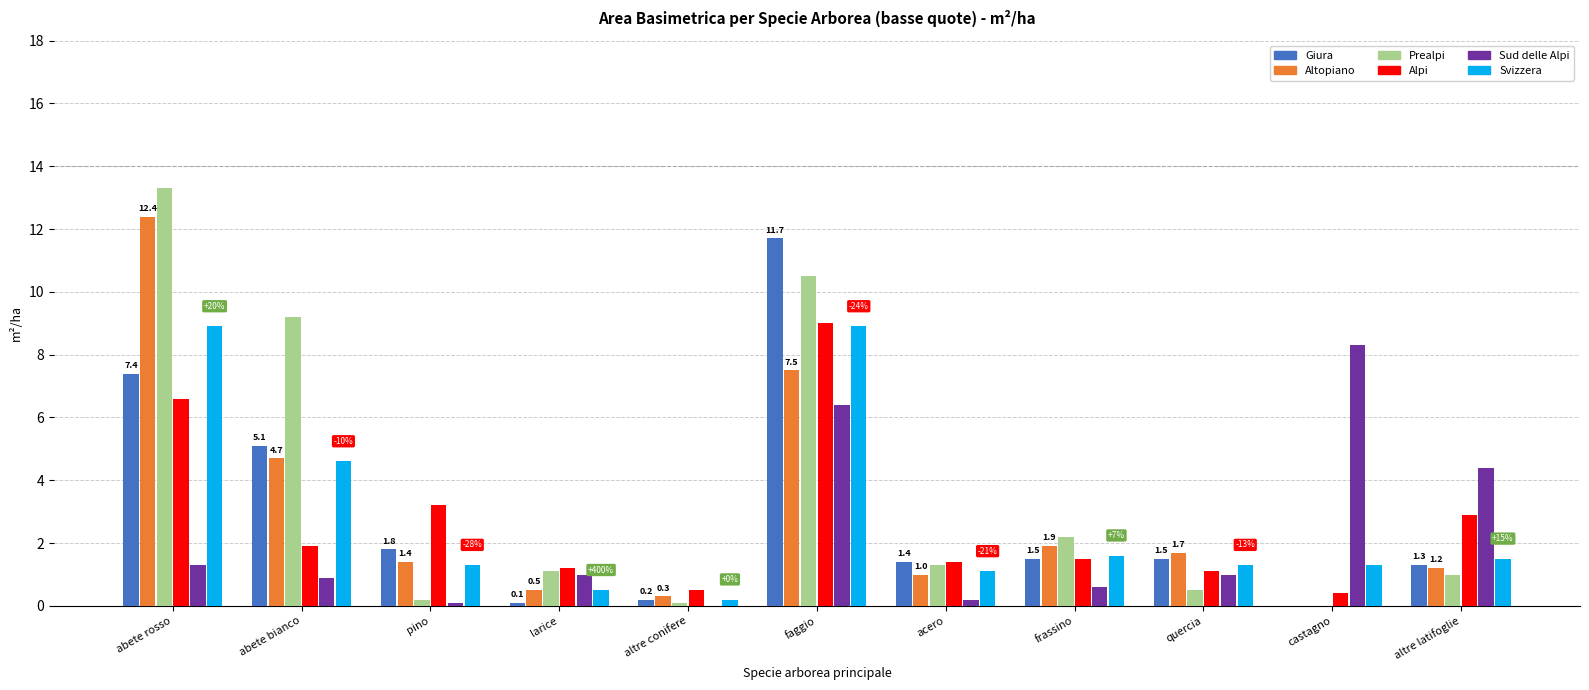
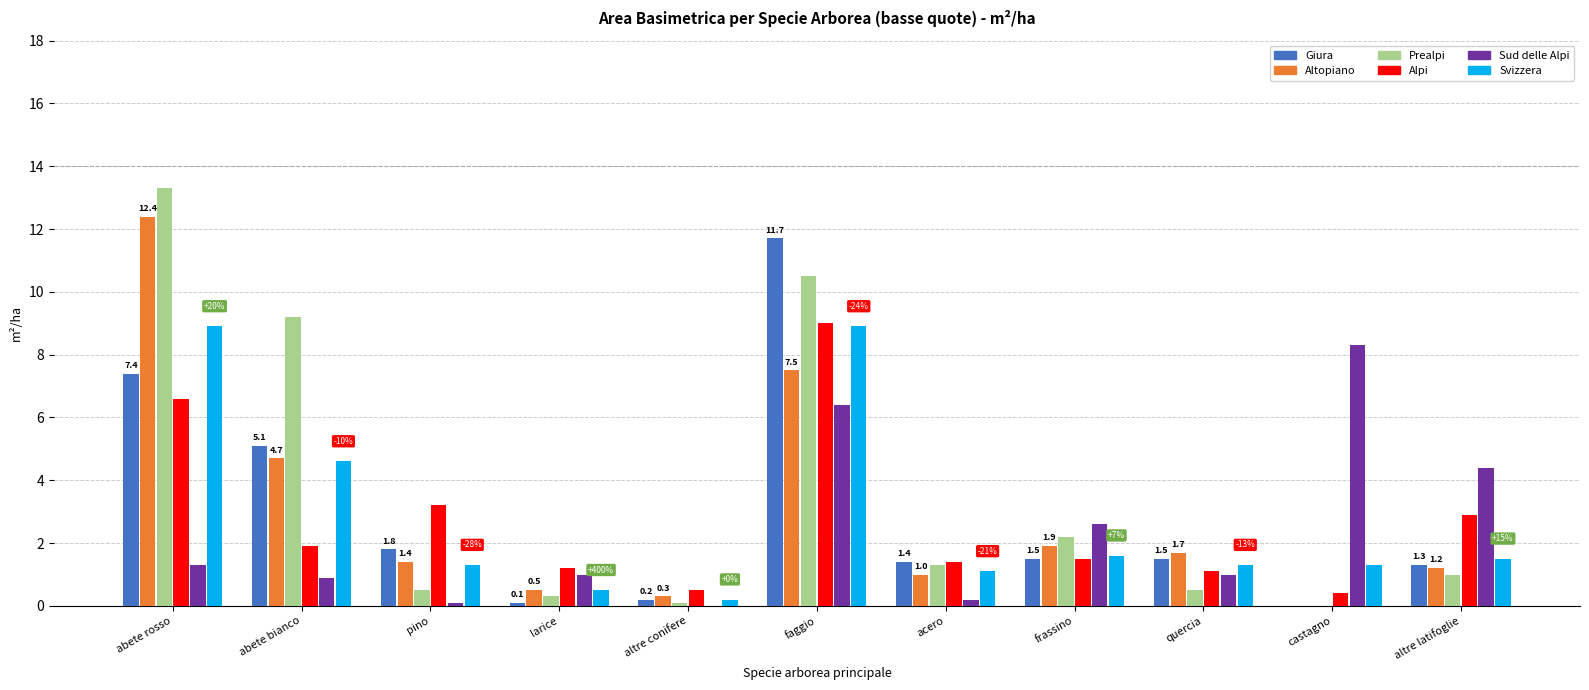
  {
    "Giura": {
      "abete rosso": 7.4,
      "abete bianco": 5.1,
      "pino": 1.8,
      "larice": 0.1,
      "altre conifere": 0.2,
      "faggio": 11.7,
      "acero": 1.4,
      "frassino": 1.5,
      "quercia": 1.5,
      "altre latifoglie": 1.3
    },
    "Altopiano": {
      "abete rosso": 12.4,
      "abete bianco": 4.7,
      "pino": 1.4,
      "larice": 0.5,
      "altre conifere": 0.3,
      "faggio": 7.5,
      "acero": 1.0,
      "frassino": 1.9,
      "quercia": 1.7,
      "altre latifoglie": 1.2
    },
    "Prealpi": {
      "abete rosso": 13.3,
      "abete bianco": 9.2,
-     "pino": 0.2,
-     "larice": 1.1,
+     "pino": 0.5,
+     "larice": 0.3,
      "altre conifere": 0.1,
      "faggio": 10.5,
      "acero": 1.3,
      "frassino": 2.2,
      "quercia": 0.5,
      "castagno": 0.0,
      "altre latifoglie": 1.0
    },
    "Alpi": {
      "abete rosso": 6.6,
      "abete bianco": 1.9,
      "pino": 3.2,
      "larice": 1.2,
      "faggio": 9.0,
      "acero": 1.4,
      "frassino": 1.5,
      "quercia": 1.1,
      "castagno": 0.4,
      "altre latifoglie": 2.9
    },
    "Sud delle Alpi": {
      "abete rosso": 1.3,
      "abete bianco": 0.9,
      "pino": 0.1,
      "faggio": 6.4,
      "acero": 0.2,
-     "frassino": 0.6,
+     "frassino": 2.6,
      "quercia": 1.0,
      "castagno": 8.3,
      "altre latifoglie": 4.4
    },
    "Svizzera": {
      "larice": 0.5,
      "castagno": 1.3
    }
  }
